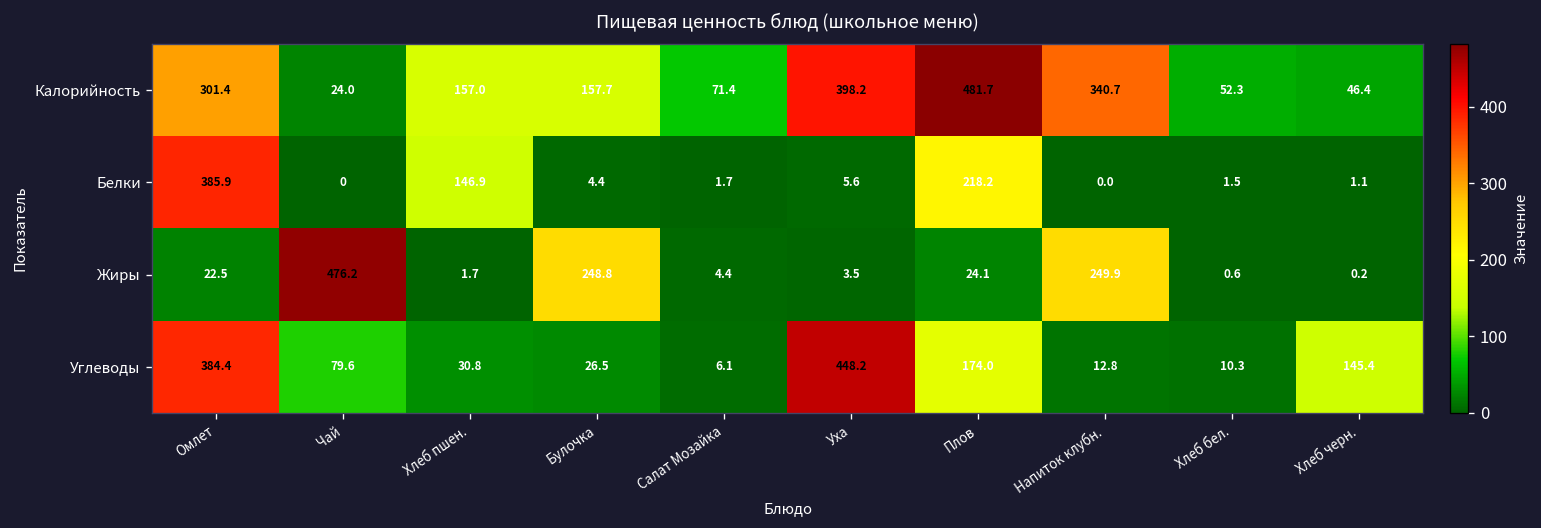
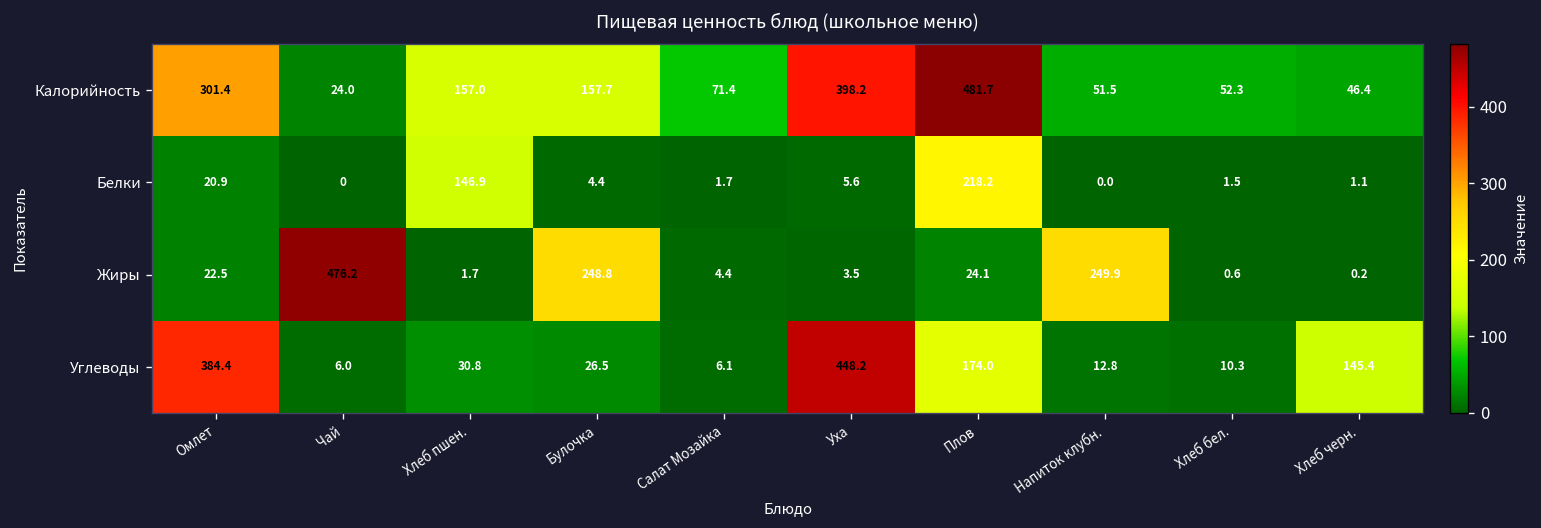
  {
    "Калорийность": {
      "Омлет": 301.4,
      "Чай": 24.0,
      "Хлеб пшен.": 157.0,
      "Булочка": 157.7,
      "Салат Мозайка": 71.4,
      "Уха": 398.2,
      "Плов": 481.7,
-     "Напиток клубн.": 340.7,
+     "Напиток клубн.": 51.5,
      "Хлеб бел.": 52.3,
      "Хлеб черн.": 46.4
    },
    "Белки": {
-     "Омлет": 385.9,
+     "Омлет": 20.9,
      "Чай": 0,
      "Хлеб пшен.": 146.9,
      "Булочка": 4.4,
      "Салат Мозайка": 1.7,
      "Уха": 5.6,
      "Плов": 218.2,
      "Напиток клубн.": 0.0,
      "Хлеб бел.": 1.5,
      "Хлеб черн.": 1.1
    },
    "Жиры": {
      "Омлет": 22.5,
      "Чай": 476.2,
      "Хлеб пшен.": 1.7,
      "Булочка": 248.8,
      "Салат Мозайка": 4.4,
      "Уха": 3.5,
      "Плов": 24.1,
      "Напиток клубн.": 249.9,
      "Хлеб бел.": 0.6,
      "Хлеб черн.": 0.2
    },
    "Углеводы": {
      "Омлет": 384.4,
-     "Чай": 79.6,
+     "Чай": 6.0,
      "Хлеб пшен.": 30.8,
      "Булочка": 26.5,
      "Салат Мозайка": 6.1,
      "Уха": 448.2,
      "Плов": 174.0,
      "Напиток клубн.": 12.8,
      "Хлеб бел.": 10.3,
      "Хлеб черн.": 145.4
    }
  }
